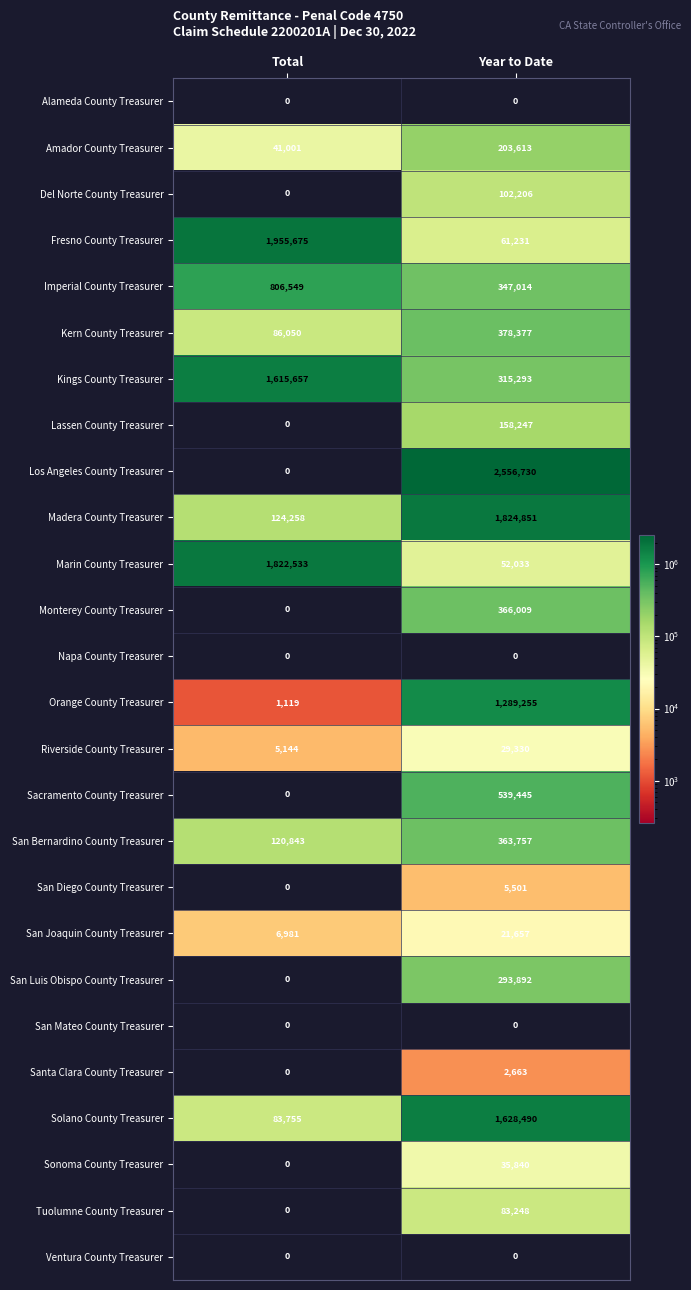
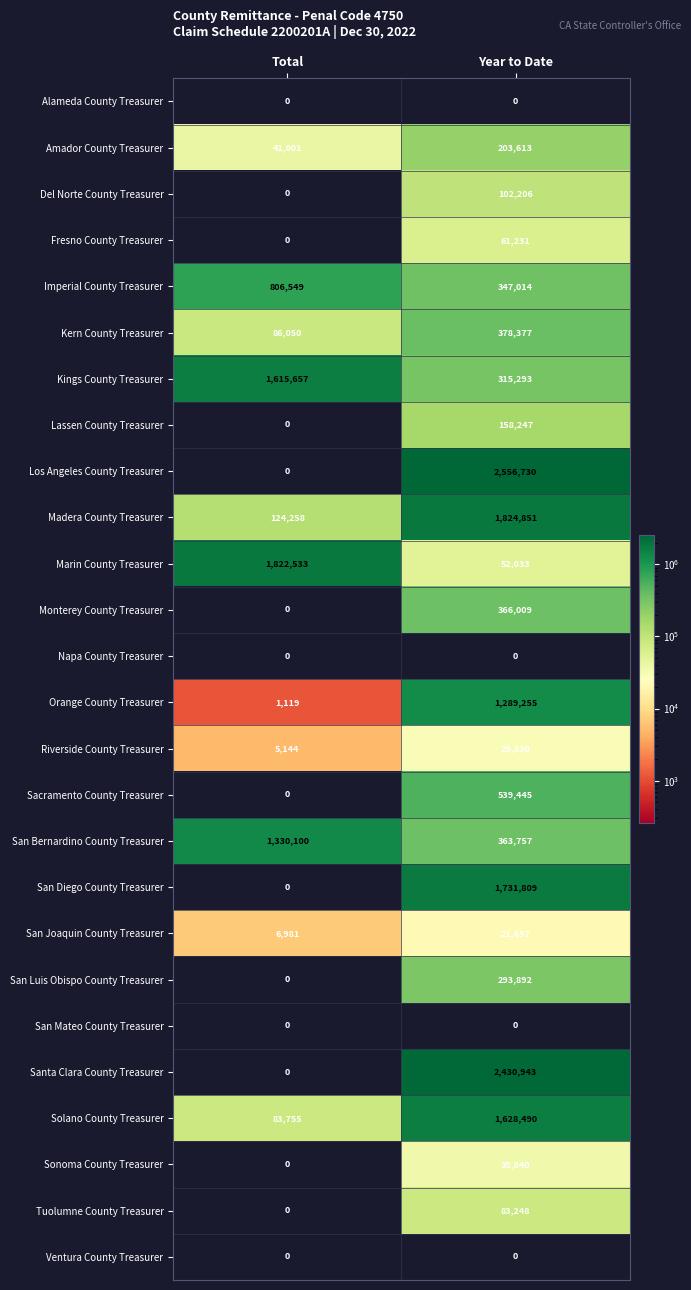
  {
    "Alameda County Treasurer": {
      "Total": "0",
      "Year to Date": "0"
    },
    "Amador County Treasurer": {
      "Total": "41,001",
      "Year to Date": "203,613"
    },
    "Del Norte County Treasurer": {
      "Total": "0",
      "Year to Date": "102,206"
    },
    "Fresno County Treasurer": {
-     "Total": "1,955,675",
+     "Total": "0",
      "Year to Date": "61,231"
    },
    "Imperial County Treasurer": {
      "Total": "806,549",
      "Year to Date": "347,014"
    },
    "Kern County Treasurer": {
      "Total": "86,050",
      "Year to Date": "378,377"
    },
    "Kings County Treasurer": {
      "Total": "1,615,657",
      "Year to Date": "315,293"
    },
    "Lassen County Treasurer": {
      "Total": "0",
      "Year to Date": "158,247"
    },
    "Los Angeles County Treasurer": {
      "Total": "0",
      "Year to Date": "2,556,730"
    },
    "Madera County Treasurer": {
      "Total": "124,258",
      "Year to Date": "1,824,851"
    },
    "Marin County Treasurer": {
      "Total": "1,822,533",
      "Year to Date": "52,033"
    },
    "Monterey County Treasurer": {
      "Total": "0",
      "Year to Date": "366,009"
    },
    "Napa County Treasurer": {
      "Total": "0",
      "Year to Date": "0"
    },
    "Orange County Treasurer": {
      "Total": "1,119",
      "Year to Date": "1,289,255"
    },
    "Riverside County Treasurer": {
      "Total": "5,144",
      "Year to Date": "29,330"
    },
    "Sacramento County Treasurer": {
      "Total": "0",
      "Year to Date": "539,445"
    },
    "San Bernardino County Treasurer": {
-     "Total": "120,843",
+     "Total": "1,330,100",
      "Year to Date": "363,757"
    },
    "San Diego County Treasurer": {
      "Total": "0",
-     "Year to Date": "5,501"
+     "Year to Date": "1,731,809"
    },
    "San Joaquin County Treasurer": {
      "Total": "6,981",
      "Year to Date": "21,657"
    },
    "San Luis Obispo County Treasurer": {
      "Total": "0",
      "Year to Date": "293,892"
    },
    "San Mateo County Treasurer": {
      "Total": "0",
      "Year to Date": "0"
    },
    "Santa Clara County Treasurer": {
      "Total": "0",
-     "Year to Date": "2,663"
+     "Year to Date": "2,430,943"
    },
    "Solano County Treasurer": {
      "Total": "83,755",
      "Year to Date": "1,628,490"
    },
    "Sonoma County Treasurer": {
      "Total": "0",
      "Year to Date": "35,840"
    },
    "Tuolumne County Treasurer": {
      "Total": "0",
      "Year to Date": "83,248"
    },
    "Ventura County Treasurer": {
      "Total": "0",
      "Year to Date": "0"
    }
  }
